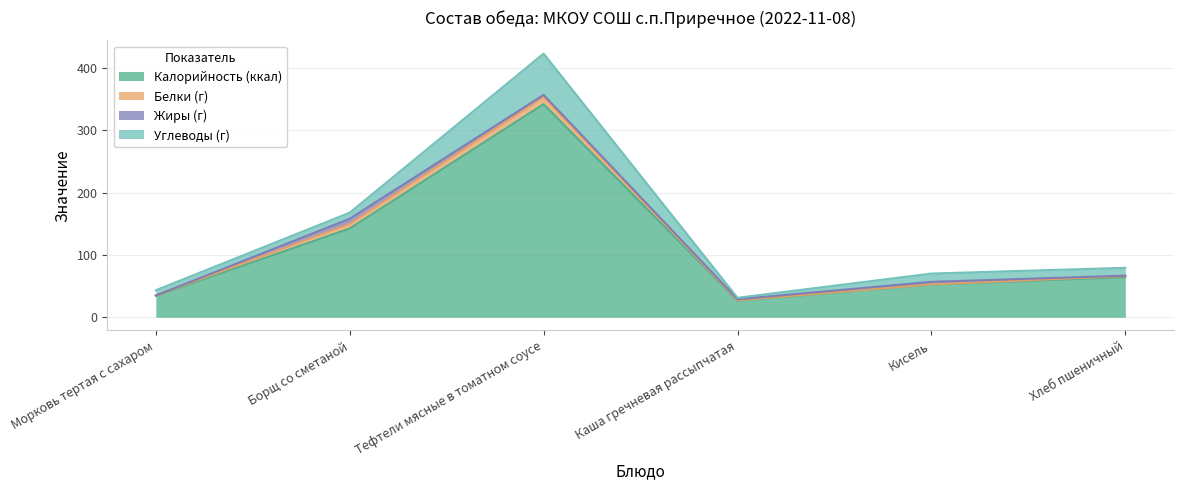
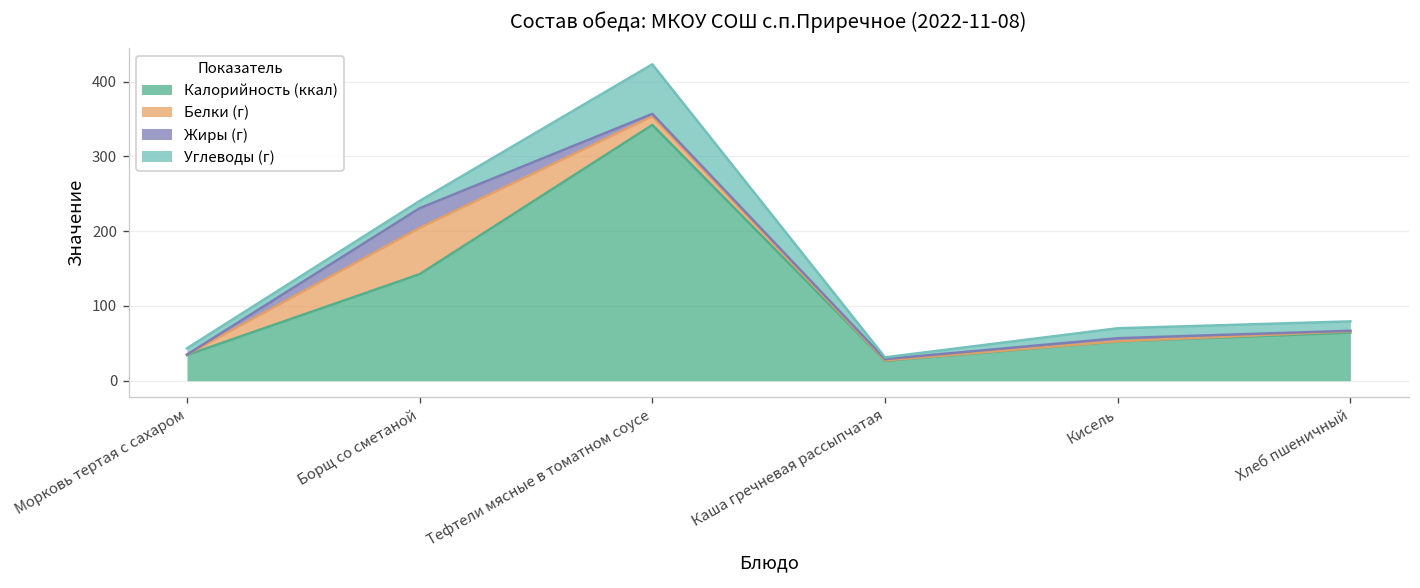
  {
    "Белки (г)": {
-     "Борщ со сметаной": 10
+     "Борщ со сметаной": 60
    },
    "Жиры (г)": {
-     "Борщ со сметаной": 10,
+     "Борщ со сметаной": 30,
      "Кисель": 0
    }
  }
